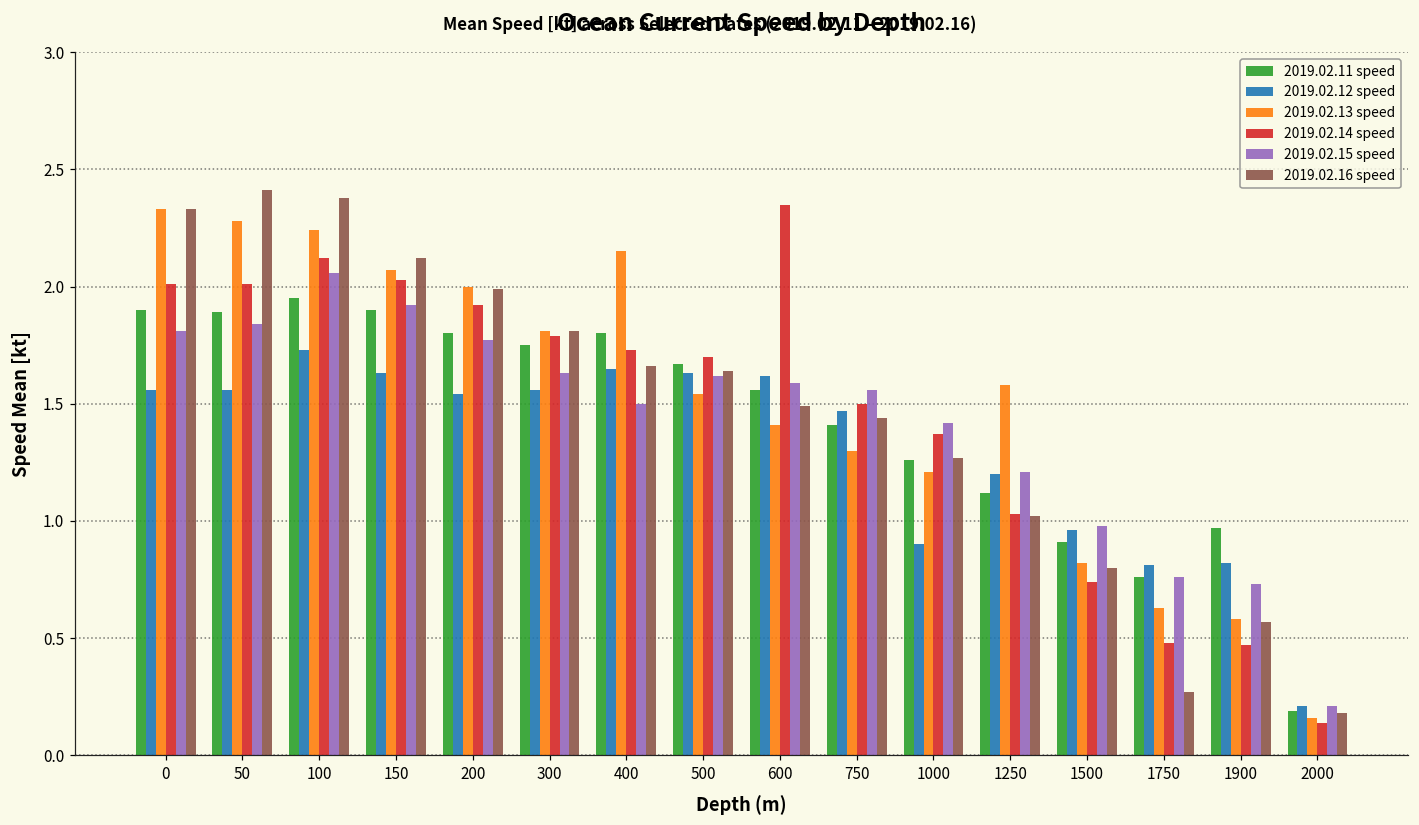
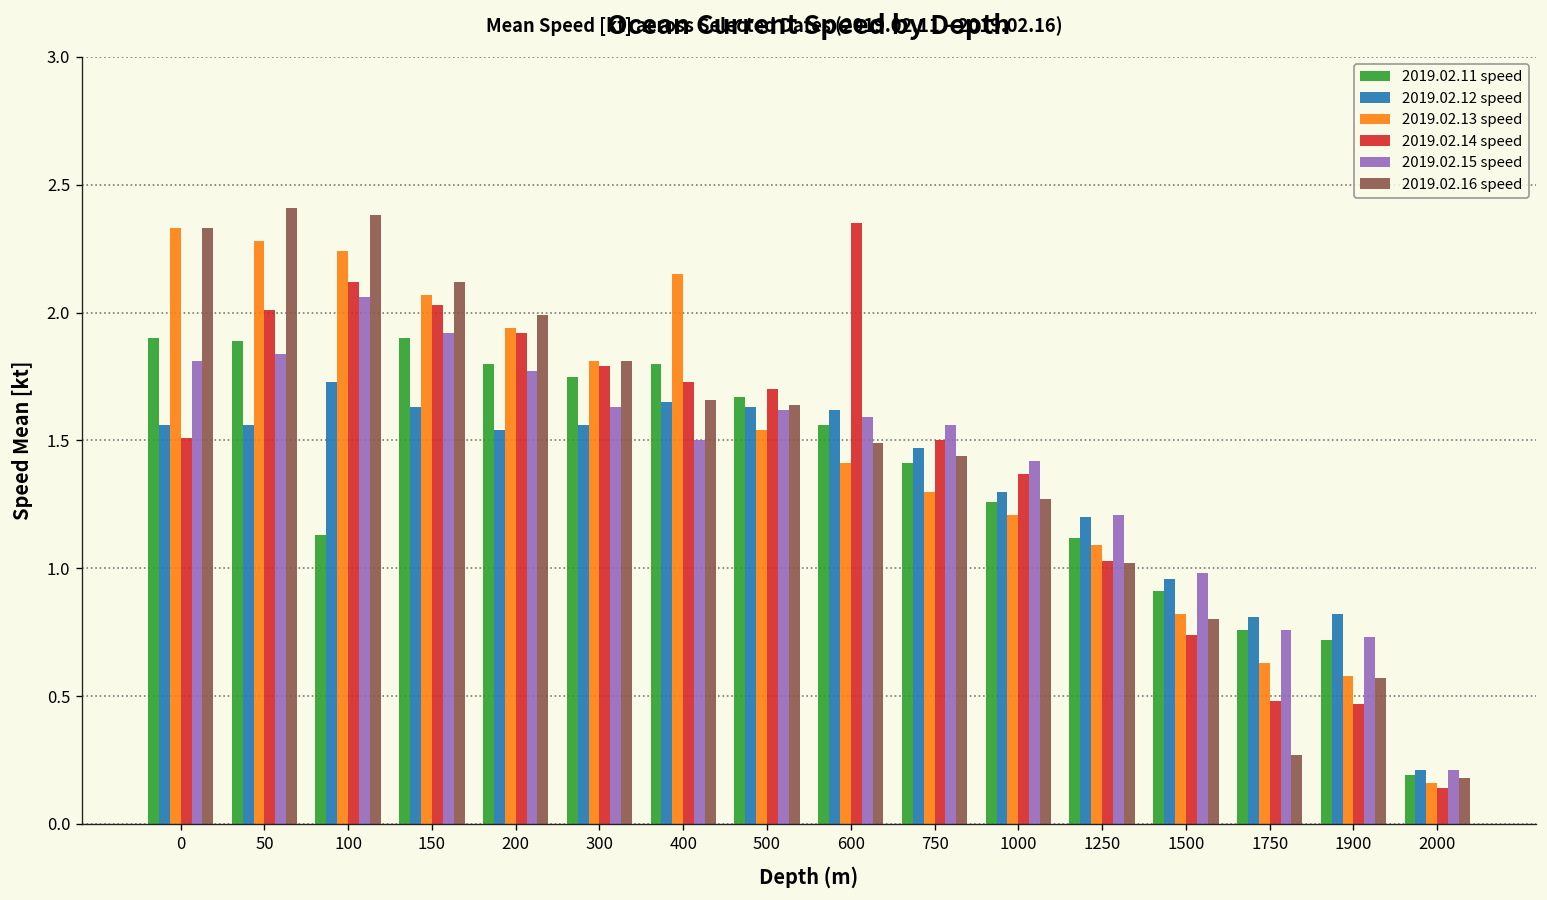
  {
    "2019.02.11 speed": {
      "0": 1.90,
      "50": 1.89,
-     "100": 1.95,
+     "100": 1.13,
      "150": 1.90,
      "200": 1.80,
      "300": 1.75,
      "400": 1.80,
      "500": 1.67,
      "600": 1.56,
      "750": 1.41,
      "1000": 1.26,
      "1250": 1.12,
      "1500": 0.91,
      "1750": 0.76,
-     "1900": 0.97,
+     "1900": 0.72,
      "2000": 0.19
    },
    "2019.02.12 speed": {
      "0": 1.56,
      "50": 1.56,
      "100": 1.73,
      "150": 1.63,
      "200": 1.54,
      "300": 1.56,
      "400": 1.65,
      "500": 1.63,
      "600": 1.62,
      "750": 1.47,
-     "1000": 0.9,
+     "1000": 1.3,
      "1250": 1.2,
      "1500": 0.96,
      "1750": 0.8,
      "1900": 0.82,
      "2000": 0.2
    },
    "2019.02.13 speed": {
      "0": 2.33,
      "50": 2.28,
      "100": 2.24,
      "150": 2.07,
-     "200": 2.00,
+     "200": 1.94,
      "300": 1.81,
      "400": 2.15,
      "500": 1.54,
      "600": 1.41,
      "750": 1.30,
      "1000": 1.21,
-     "1250": 1.58,
+     "1250": 1.09,
      "1500": 0.82,
      "1750": 0.63,
      "1900": 0.58,
      "2000": 0.16
    },
    "2019.02.14 speed": {
-     "0": 2.01,
+     "0": 1.51,
      "50": 2.01,
      "100": 2.12,
      "150": 2.03,
      "200": 1.92,
      "300": 1.79,
      "400": 1.73,
      "500": 1.70,
      "600": 2.35,
      "750": 1.50,
      "1000": 1.37,
      "1250": 1.03,
      "1500": 0.74,
      "1750": 0.48,
      "1900": 0.47,
      "2000": 0.14
    },
    "2019.02.15 speed": {
      "0": 1.81,
      "50": 1.84,
      "100": 2.06,
      "150": 1.92,
      "200": 1.77,
      "300": 1.63,
      "400": 1.50,
      "500": 1.62,
      "600": 1.59,
      "750": 1.56,
      "1000": 1.42,
      "1250": 1.21,
      "1500": 0.98,
      "1750": 0.76,
      "1900": 0.73,
      "2000": 0.21
    },
    "2019.02.16 speed": {
      "0": 2.33,
      "50": 2.41,
      "100": 2.38,
      "150": 2.12,
      "200": 1.99,
      "300": 1.81,
      "400": 1.66,
      "500": 1.64,
      "600": 1.49,
      "750": 1.44,
      "1000": 1.27,
      "1250": 1.02,
      "1500": 0.80,
      "1750": 0.27,
      "1900": 0.57,
      "2000": 0.18
    }
  }
